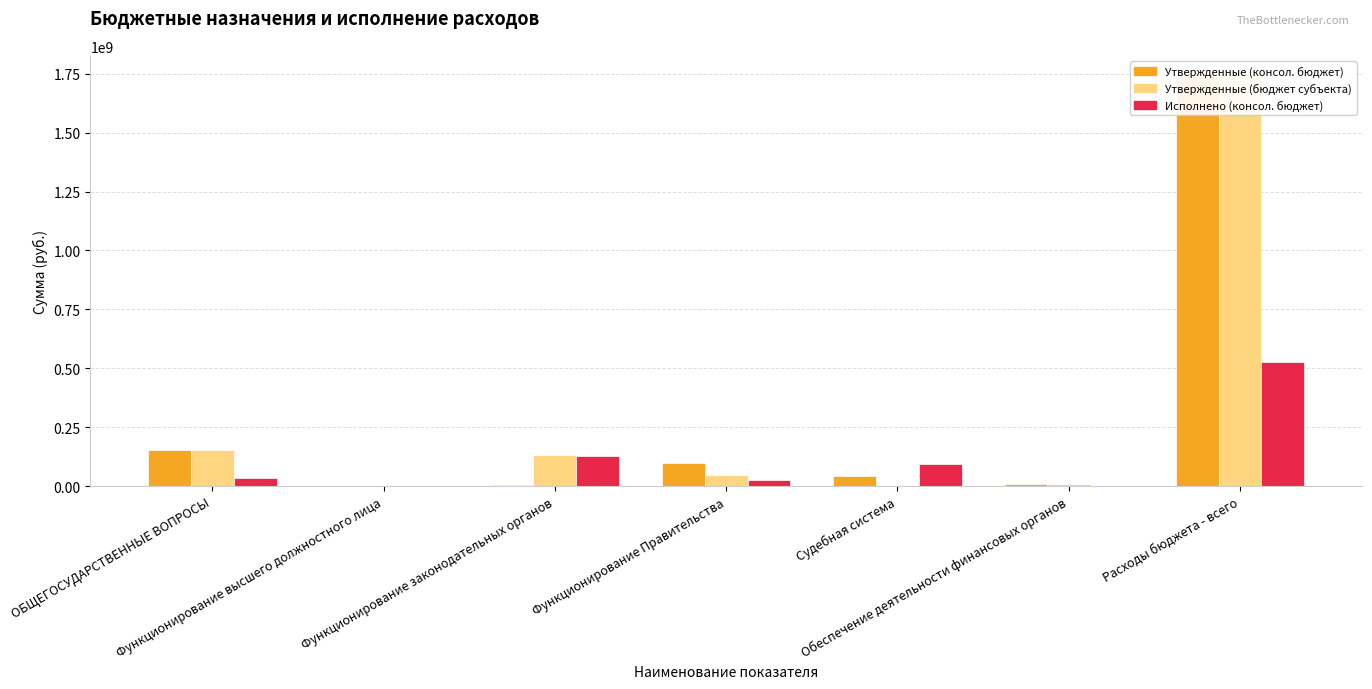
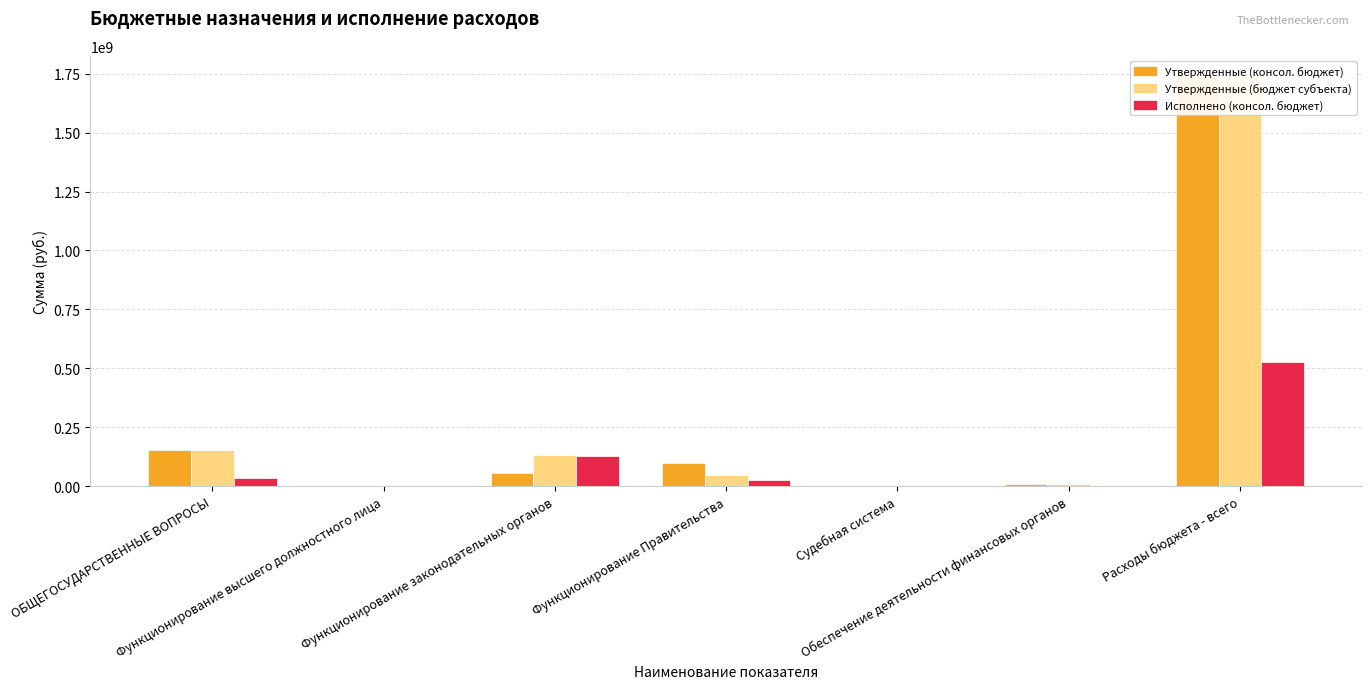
  {
    "Утвержденные (консол. бюджет)": {
      "ОБЩЕГОСУДАРСТВЕННЫЕ ВОПРОСЫ": 150000000,
-     "Функционирование законодательных органов": 10000000,
+     "Функционирование законодательных органов": 60000000,
      "Функционирование Правительства": 100000000,
-     "Судебная система": 40000000,
+     "Судебная система": 0,
      "Обеспечение деятельности финансовых органов": 10000000
    },
    "Утвержденные (бюджет субъекта)": {
      "ОБЩЕГОСУДАРСТВЕННЫЕ ВОПРОСЫ": 150000000,
      "Функционирование законодательных органов": 130000000,
      "Функционирование Правительства": 50000000,
      "Обеспечение деятельности финансовых органов": 10000000
    },
    "Исполнено (консол. бюджет)": {
      "ОБЩЕГОСУДАРСТВЕННЫЕ ВОПРОСЫ": 40000000,
      "Функционирование законодательных органов": 130000000,
      "Функционирование Правительства": 30000000,
-     "Судебная система": 90000000,
+     "Судебная система": 0,
      "Расходы бюджета - всего": 530000000
    }
  }
